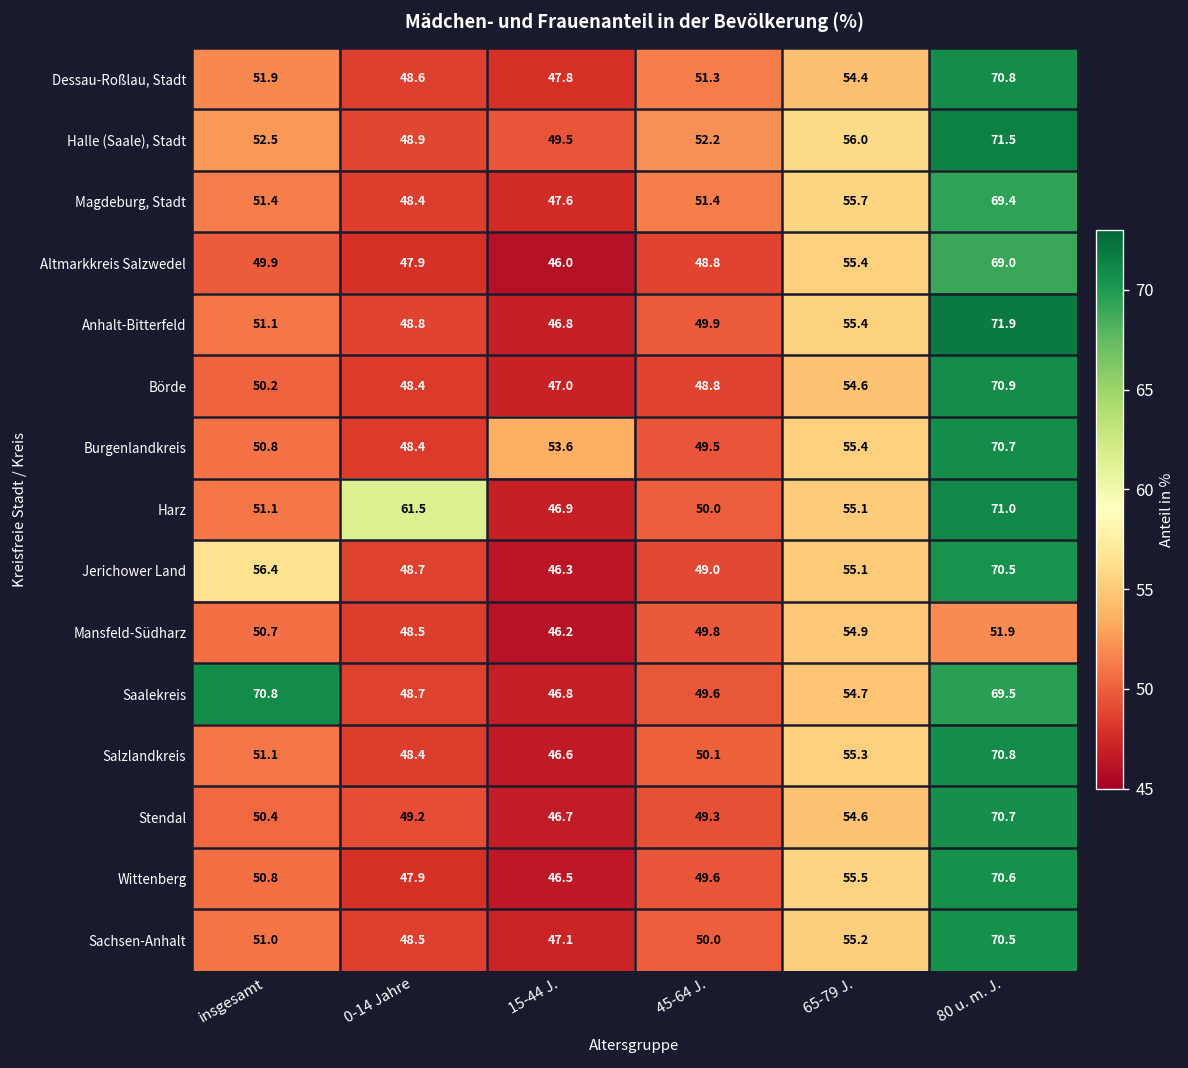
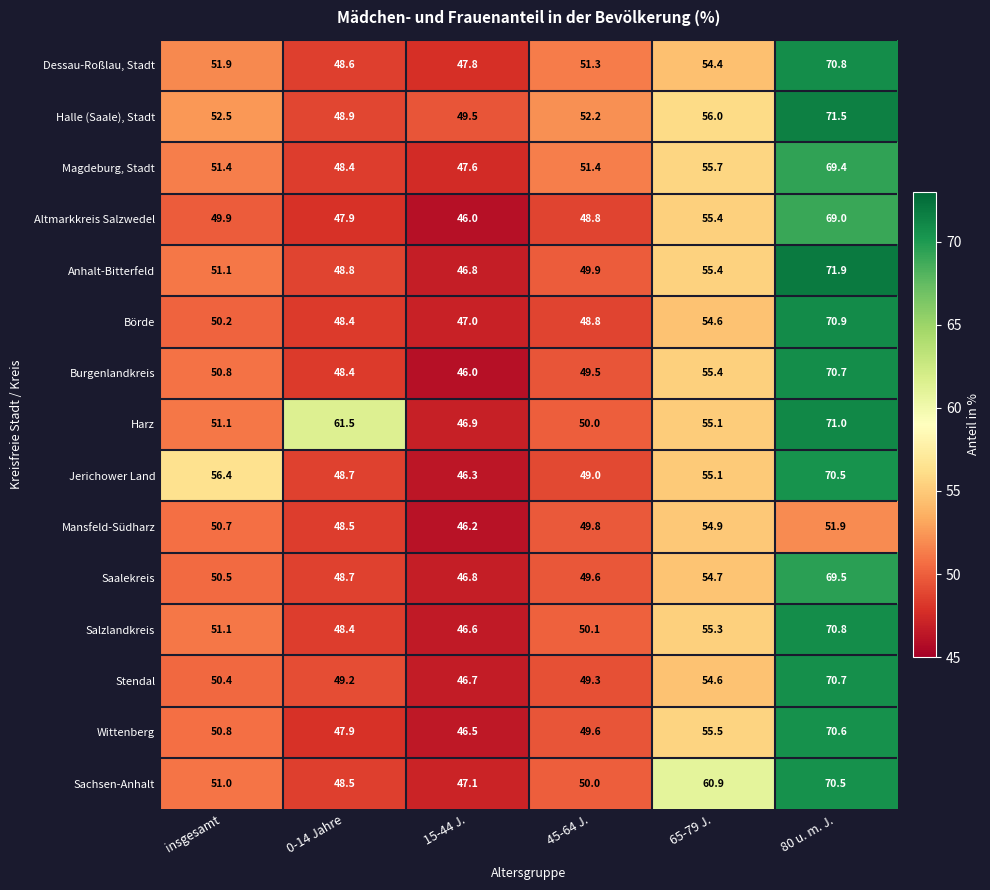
  {
    "Dessau-Roßlau, Stadt": {
      "insgesamt": 51.9,
      "0-14 Jahre": 48.6,
      "15-44 J.": 47.8,
      "45-64 J.": 51.3,
      "65-79 J.": 54.4,
      "80 u. m. J.": 70.8
    },
    "Halle (Saale), Stadt": {
      "insgesamt": 52.5,
      "0-14 Jahre": 48.9,
      "15-44 J.": 49.5,
      "45-64 J.": 52.2,
      "65-79 J.": 56.0,
      "80 u. m. J.": 71.5
    },
    "Magdeburg, Stadt": {
      "insgesamt": 51.4,
      "0-14 Jahre": 48.4,
      "15-44 J.": 47.6,
      "45-64 J.": 51.4,
      "65-79 J.": 55.7,
      "80 u. m. J.": 69.4
    },
    "Altmarkkreis Salzwedel": {
      "insgesamt": 49.9,
      "0-14 Jahre": 47.9,
      "15-44 J.": 46.0,
      "45-64 J.": 48.8,
      "65-79 J.": 55.4,
      "80 u. m. J.": 69.0
    },
    "Anhalt-Bitterfeld": {
      "insgesamt": 51.1,
      "0-14 Jahre": 48.8,
      "15-44 J.": 46.8,
      "45-64 J.": 49.9,
      "65-79 J.": 55.4,
      "80 u. m. J.": 71.9
    },
    "Börde": {
      "insgesamt": 50.2,
      "0-14 Jahre": 48.4,
      "15-44 J.": 47.0,
      "45-64 J.": 48.8,
      "65-79 J.": 54.6,
      "80 u. m. J.": 70.9
    },
    "Burgenlandkreis": {
      "insgesamt": 50.8,
      "0-14 Jahre": 48.4,
-     "15-44 J.": 53.6,
+     "15-44 J.": 46.0,
      "45-64 J.": 49.5,
      "65-79 J.": 55.4,
      "80 u. m. J.": 70.7
    },
    "Harz": {
      "insgesamt": 51.1,
      "0-14 Jahre": 61.5,
      "15-44 J.": 46.9,
      "45-64 J.": 50.0,
      "65-79 J.": 55.1,
      "80 u. m. J.": 71.0
    },
    "Jerichower Land": {
      "insgesamt": 56.4,
      "0-14 Jahre": 48.7,
      "15-44 J.": 46.3,
      "45-64 J.": 49.0,
      "65-79 J.": 55.1,
      "80 u. m. J.": 70.5
    },
    "Mansfeld-Südharz": {
      "insgesamt": 50.7,
      "0-14 Jahre": 48.5,
      "15-44 J.": 46.2,
      "45-64 J.": 49.8,
      "65-79 J.": 54.9,
      "80 u. m. J.": 51.9
    },
    "Saalekreis": {
-     "insgesamt": 70.8,
+     "insgesamt": 50.5,
      "0-14 Jahre": 48.7,
      "15-44 J.": 46.8,
      "45-64 J.": 49.6,
      "65-79 J.": 54.7,
      "80 u. m. J.": 69.5
    },
    "Salzlandkreis": {
      "insgesamt": 51.1,
      "0-14 Jahre": 48.4,
      "15-44 J.": 46.6,
      "45-64 J.": 50.1,
      "65-79 J.": 55.3,
      "80 u. m. J.": 70.8
    },
    "Stendal": {
      "insgesamt": 50.4,
      "0-14 Jahre": 49.2,
      "15-44 J.": 46.7,
      "45-64 J.": 49.3,
      "65-79 J.": 54.6,
      "80 u. m. J.": 70.7
    },
    "Wittenberg": {
      "insgesamt": 50.8,
      "0-14 Jahre": 47.9,
      "15-44 J.": 46.5,
      "45-64 J.": 49.6,
      "65-79 J.": 55.5,
      "80 u. m. J.": 70.6
    },
    "Sachsen-Anhalt": {
      "insgesamt": 51.0,
      "0-14 Jahre": 48.5,
      "15-44 J.": 47.1,
      "45-64 J.": 50.0,
-     "65-79 J.": 55.2,
+     "65-79 J.": 60.9,
      "80 u. m. J.": 70.5
    }
  }
